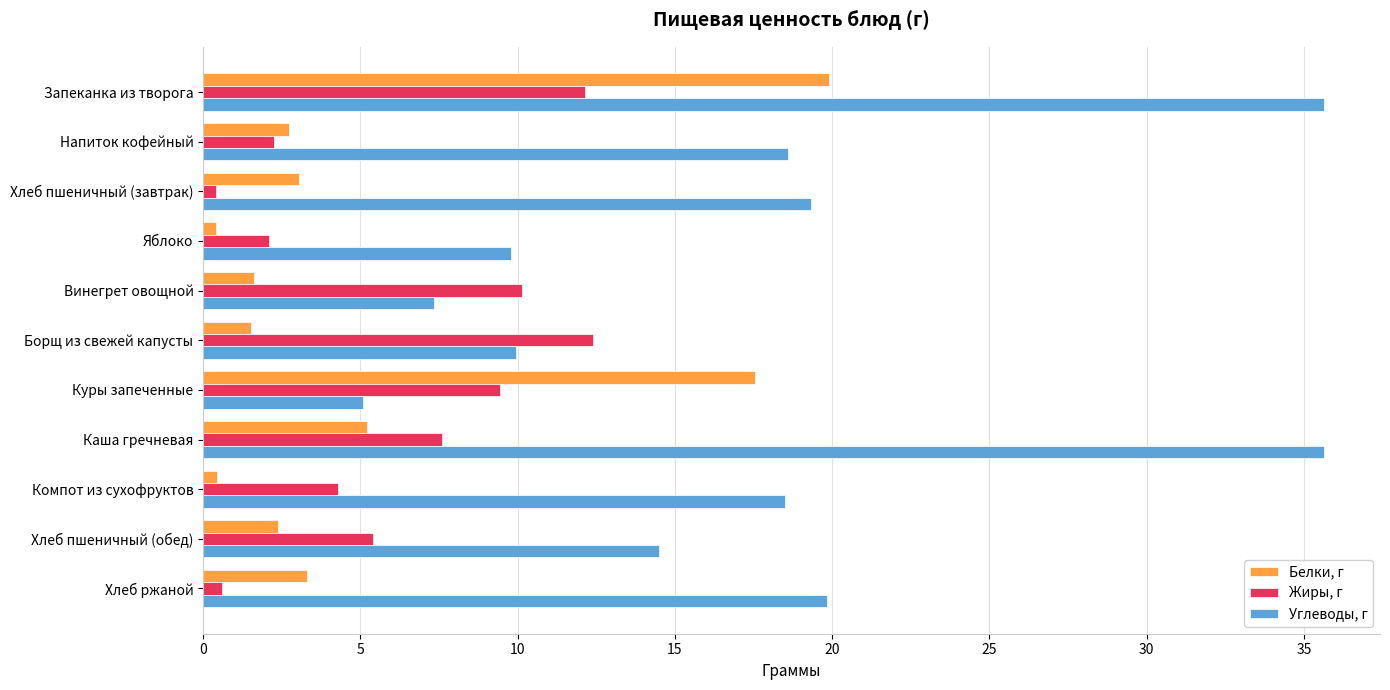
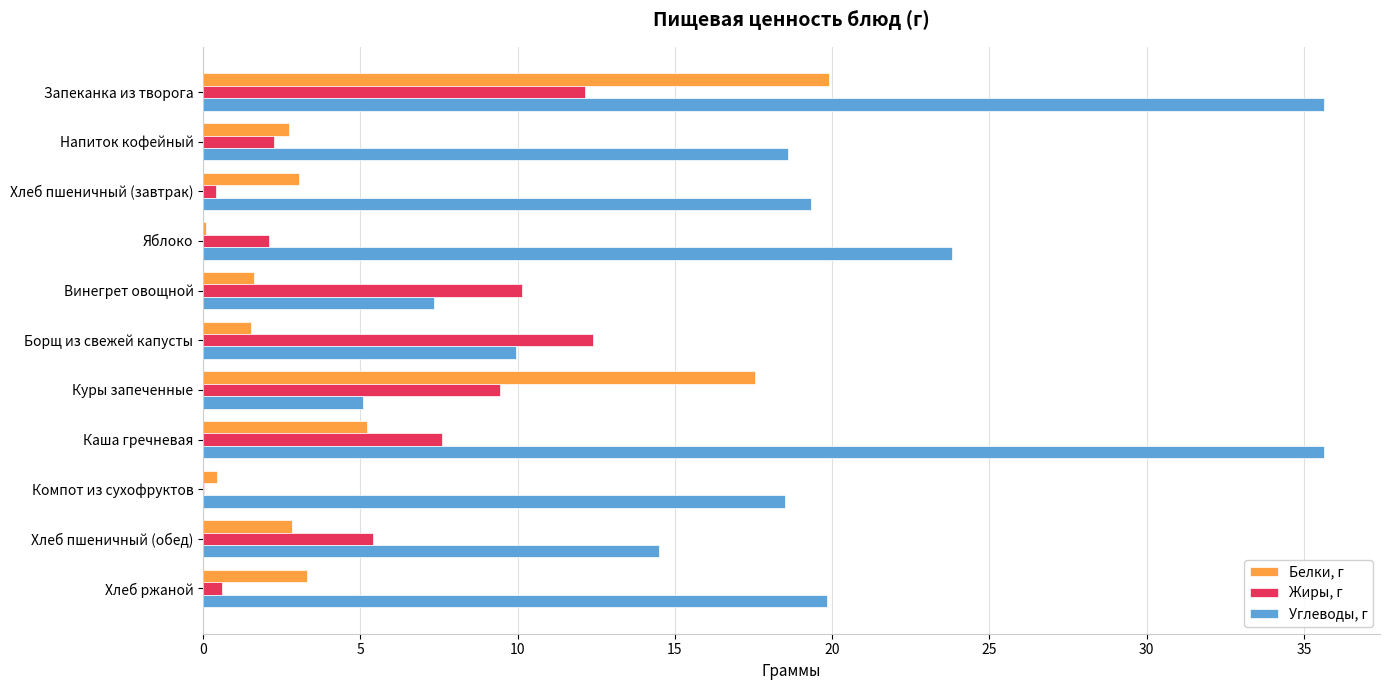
  {
    "Белки, г": {
      "Запеканка из творога": 19.9,
      "Напиток кофейный": 2.7,
      "Хлеб пшеничный (завтрак)": 3.0,
-     "Яблоко": 0.4,
+     "Яблоко": 0.1,
      "Винегрет овощной": 1.6,
      "Борщ из свежей капусты": 1.5,
      "Куры запеченные": 17.6,
      "Каша гречневая": 5.2,
      "Компот из сухофруктов": 0.4,
-     "Хлеб пшеничный (обед)": 2.4,
+     "Хлеб пшеничный (обед)": 2.8,
      "Хлеб ржаной": 3.3
    },
    "Жиры, г": {
      "Запеканка из творога": 12.1,
      "Напиток кофейный": 2.3,
      "Хлеб пшеничный (завтрак)": 0.4,
      "Яблоко": 2.1,
      "Винегрет овощной": 10.2,
      "Борщ из свежей капусты": 12.4,
      "Куры запеченные": 9.5,
      "Каша гречневая": 7.6,
-     "Компот из сухофруктов": 4.3,
+     "Компот из сухофруктов": 0.0,
      "Хлеб пшеничный (обед)": 5.4,
      "Хлеб ржаной": 0.6
    },
    "Углеводы, г": {
      "Запеканка из творога": 35.6,
      "Напиток кофейный": 18.6,
      "Хлеб пшеничный (завтрак)": 19.3,
-     "Яблоко": 9.8,
+     "Яблоко": 23.8,
      "Винегрет овощной": 7.3,
      "Борщ из свежей капусты": 9.9,
      "Куры запеченные": 5.1,
      "Каша гречневая": 35.6,
      "Компот из сухофруктов": 18.5,
      "Хлеб пшеничный (обед)": 14.5,
      "Хлеб ржаной": 19.8
    }
  }
